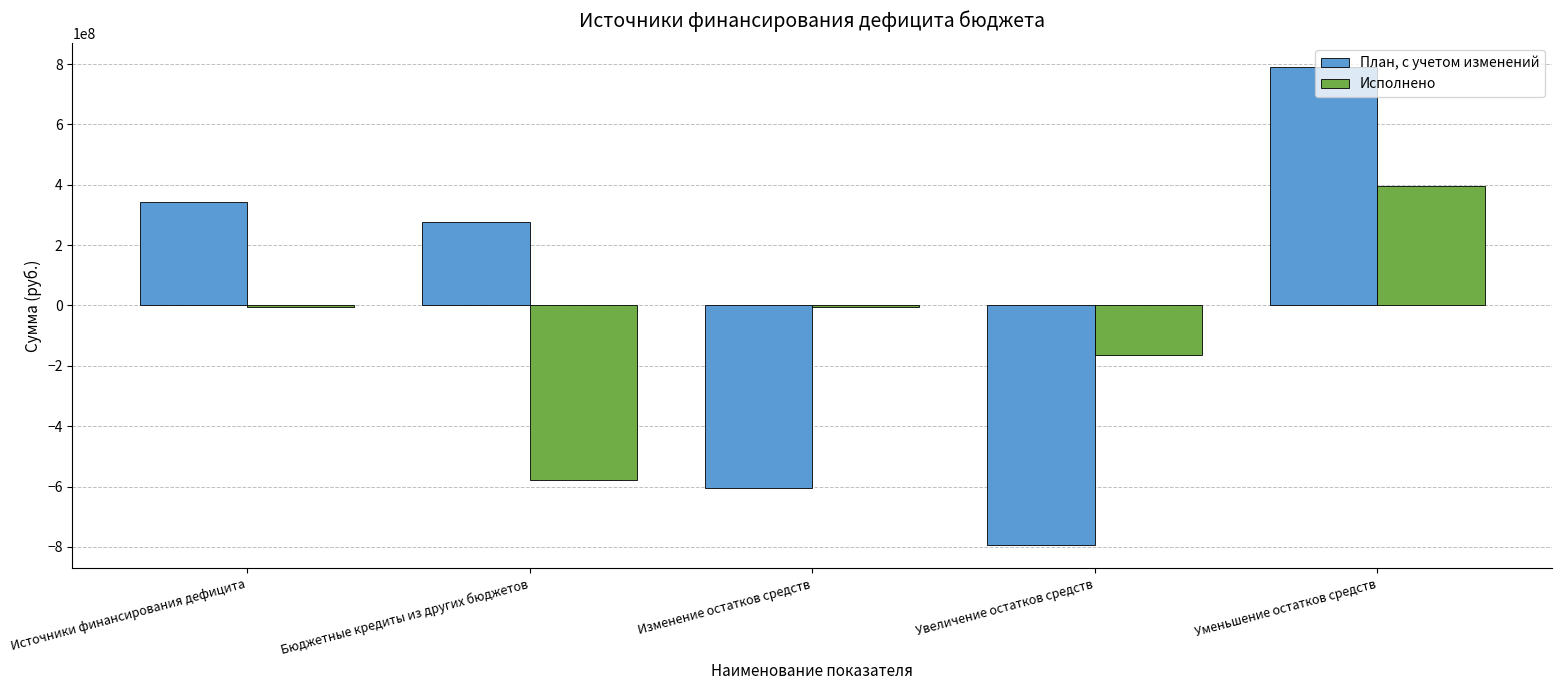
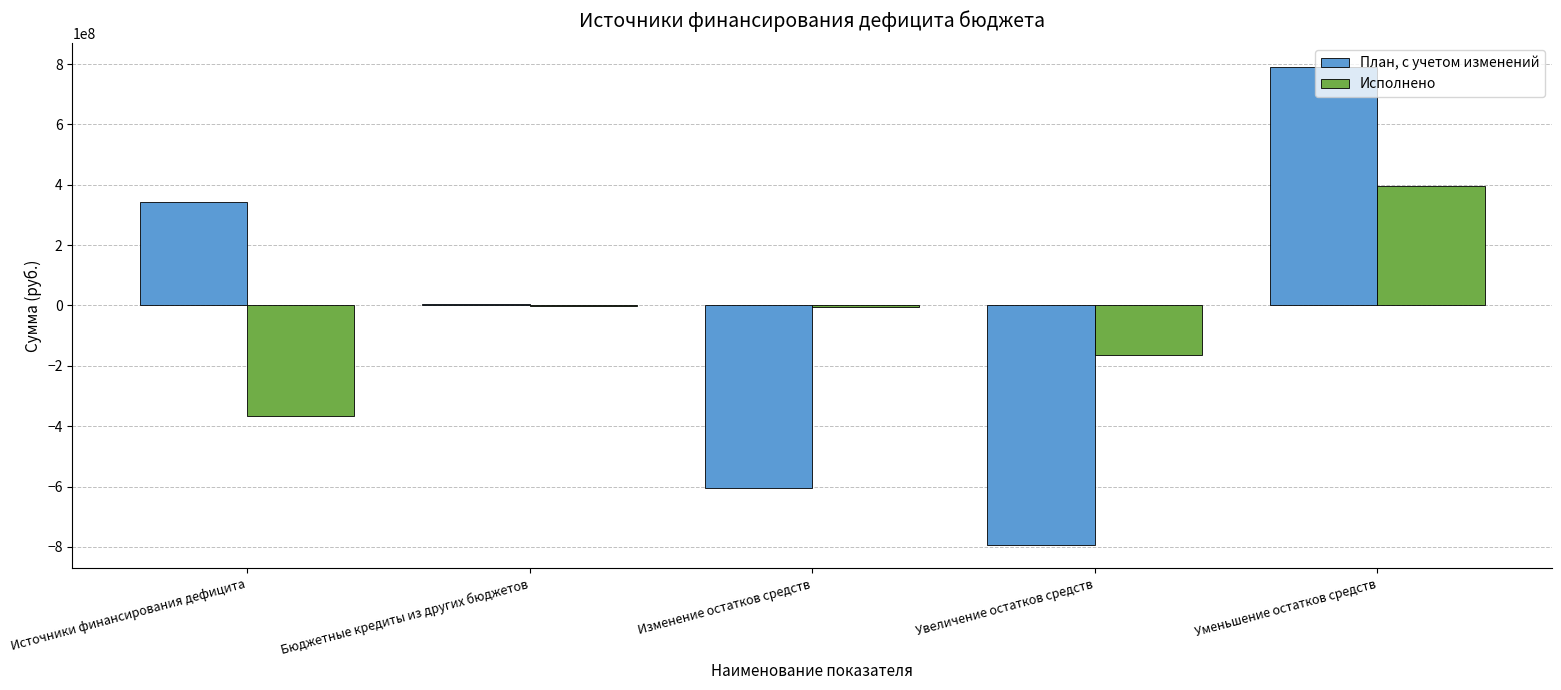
  {
    "План, с учетом изменений": {
      "Источники финансирования дефицита": 340000000,
-     "Бюджетные кредиты из других бюджетов": 280000000,
+     "Бюджетные кредиты из других бюджетов": 0,
      "Изменение остатков средств": -610000000,
      "Увеличение остатков средств": -790000000
    },
    "Исполнено": {
-     "Источники финансирования дефицита": 0,
-     "Бюджетные кредиты из других бюджетов": -580000000,
+     "Источники финансирования дефицита": -370000000,
+     "Бюджетные кредиты из других бюджетов": 0,
      "Увеличение остатков средств": -160000000,
      "Уменьшение остатков средств": 400000000
    }
  }
